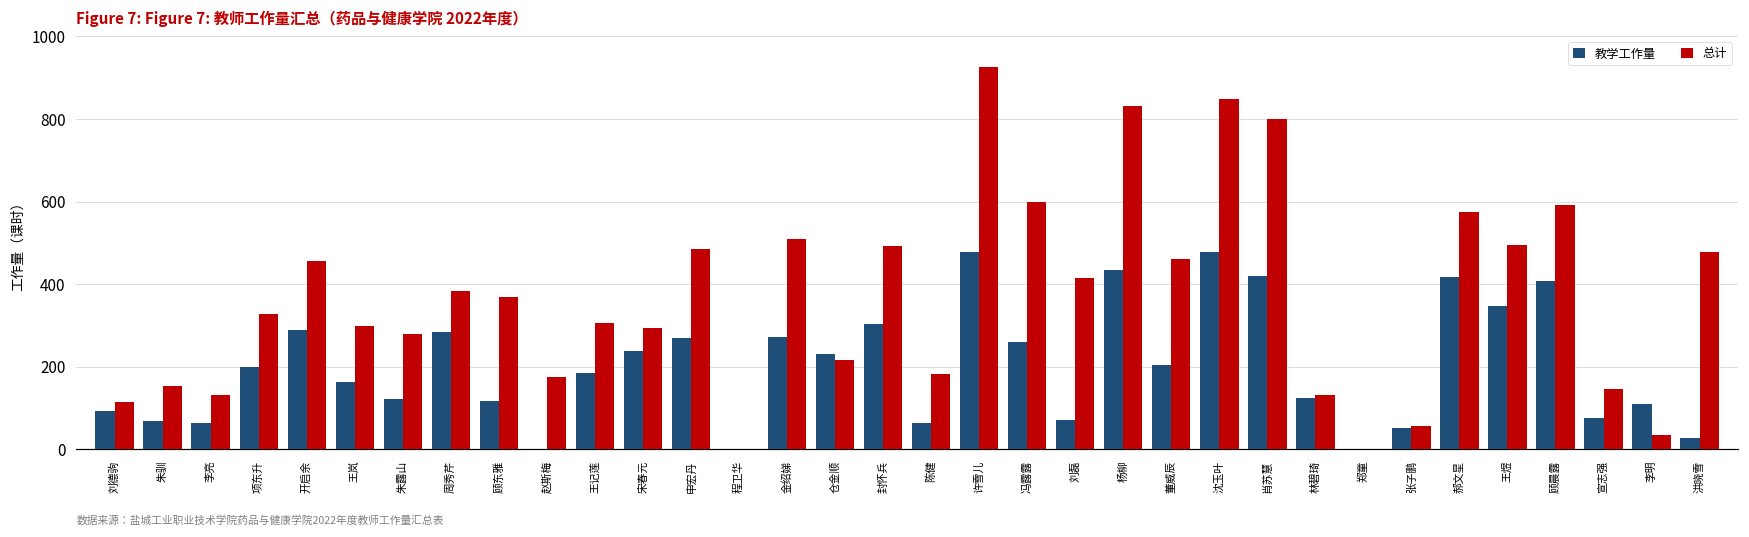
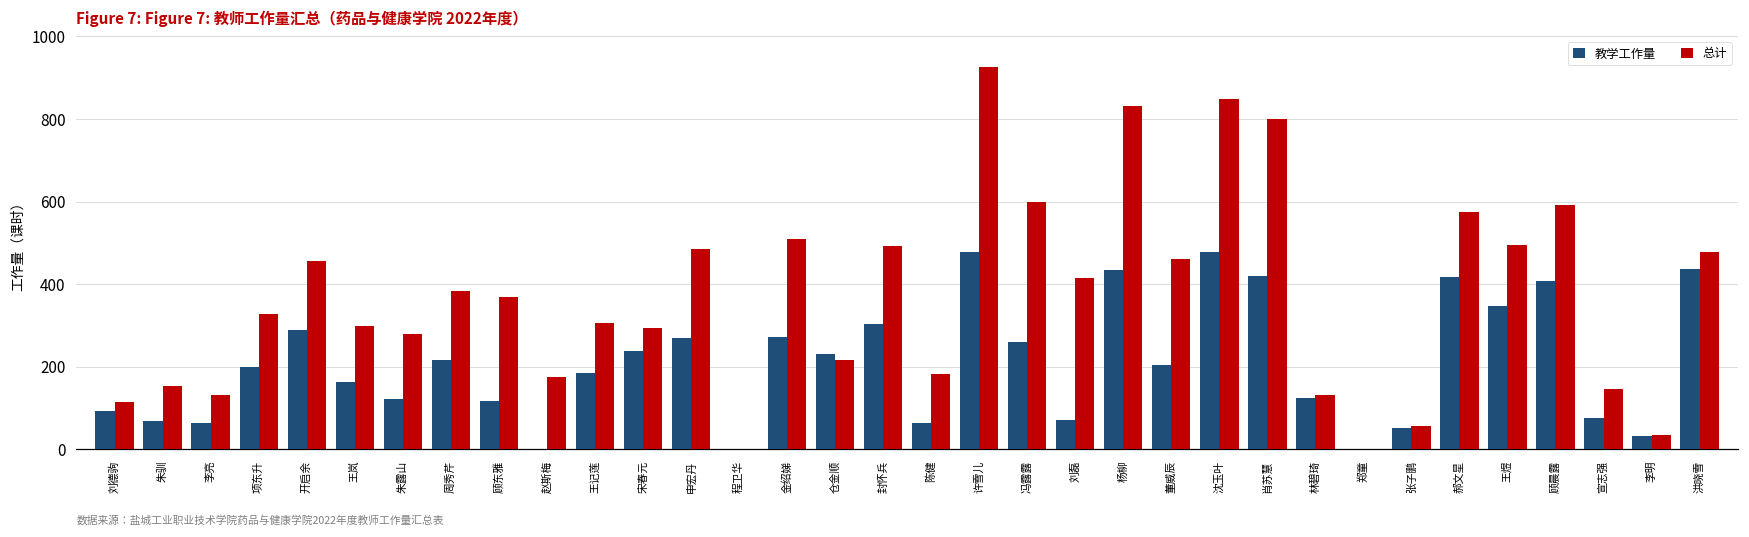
  {
    "教学工作量": {
      "刘德驹": 90,
      "朱驯": 70,
      "李亮": 60,
      "项东升": 200,
      "开启余": 290,
      "王岚": 160,
      "朱露山": 120,
-     "周秀芹": 280,
+     "周秀芹": 220,
      "顾东雅": 120,
      "赵斯梅": 0,
      "王记莲": 180,
      "宋春元": 240,
      "申宏丹": 270,
      "程卫华": 0,
      "金绍娣": 270,
      "仓金顺": 230,
      "封怀兵": 300,
      "陈健": 60,
      "许雪儿": 480,
      "冯露露": 260,
      "刘磊": 70,
      "杨柳": 430,
      "董威辰": 210,
      "沈玉叶": 480,
      "肖苏慧": 420,
      "林碧琦": 120,
      "郑童": 0,
      "张子鹏": 50,
      "郝文星": 420,
      "王煜": 350,
      "顾晨露": 410,
      "宣志强": 80,
-     "李明": 110,
-     "洪晓雪": 30
+     "李明": 30,
+     "洪晓雪": 440
    },
    "总计": {
      "刘德驹": 120,
      "朱驯": 150,
      "李亮": 130,
      "项东升": 330,
      "开启余": 460,
      "王岚": 300,
      "朱露山": 280,
      "周秀芹": 380,
      "顾东雅": 370,
      "赵斯梅": 180,
      "王记莲": 310,
      "宋春元": 290,
      "申宏丹": 480,
      "程卫华": 0,
      "金绍娣": 510,
      "仓金顺": 220,
      "封怀兵": 490,
      "陈健": 180,
      "许雪儿": 930,
      "冯露露": 600,
      "刘磊": 410,
      "杨柳": 830,
      "董威辰": 460,
      "沈玉叶": 850,
      "肖苏慧": 800,
      "林碧琦": 130,
      "郑童": 0,
      "张子鹏": 60,
      "郝文星": 570,
      "王煜": 490,
      "顾晨露": 590,
      "宣志强": 150,
      "李明": 40,
      "洪晓雪": 480
    }
  }
